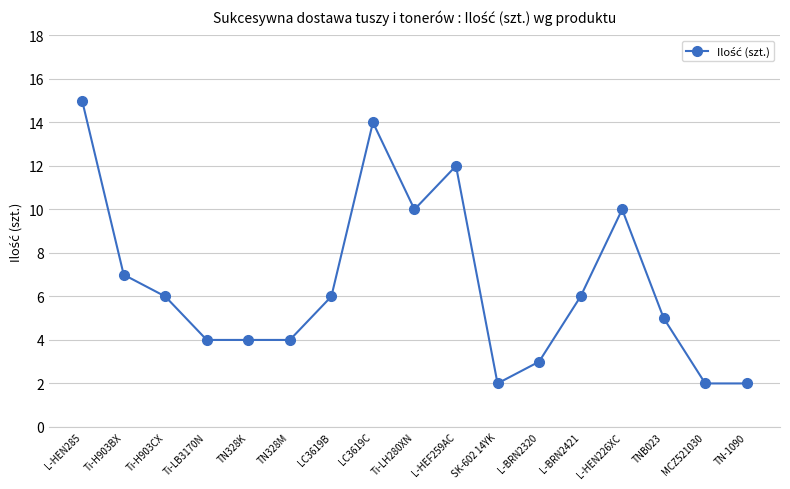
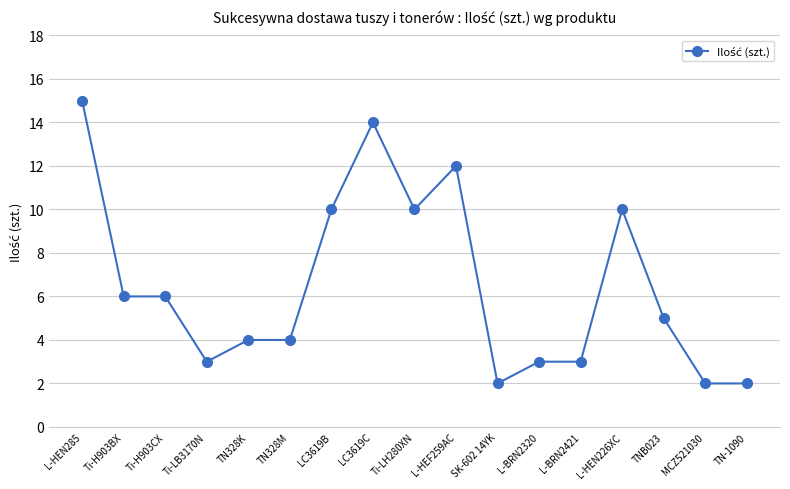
  {
    "L-HEN285": 15,
-   "Ti-H903BX": 7,
+   "Ti-H903BX": 6,
    "Ti-H903CX": 6,
-   "Ti-LB3170N": 4,
+   "Ti-LB3170N": 3,
    "TN328K": 4,
    "TN328M": 4,
-   "LC3619B": 6,
+   "LC3619B": 10,
    "LC3619C": 14,
    "Ti-LH280XN": 10,
    "L-HEF259AC": 12,
    "SK-602 14YK": 2,
    "L-BRN2320": 3,
-   "L-BRN2421": 6,
+   "L-BRN2421": 3,
    "L-HEN226XC": 10,
    "TNB023": 5,
    "MCZ521030": 2,
    "TN-1090": 2
  }
